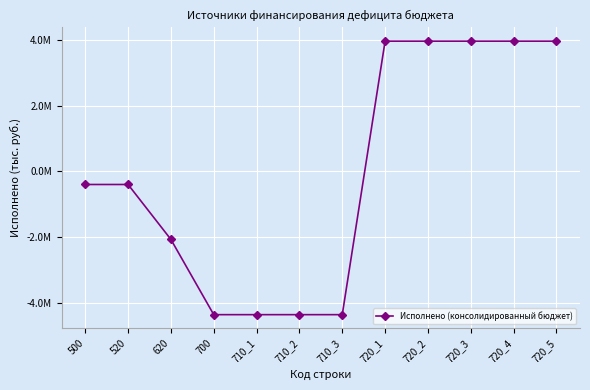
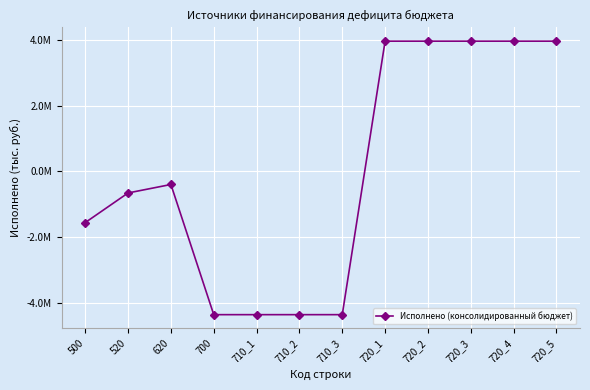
  {
-   "500": -400000,
-   "520": -400000,
-   "620": -2100000,
+   "500": -1600000,
+   "520": -700000,
+   "620": -400000,
    "700": -4400000,
    "710_1": -4400000,
    "710_2": -4400000,
    "710_3": -4400000,
    "720_1": 4000000,
    "720_2": 4000000,
    "720_3": 4000000,
    "720_4": 4000000,
    "720_5": 4000000
  }
